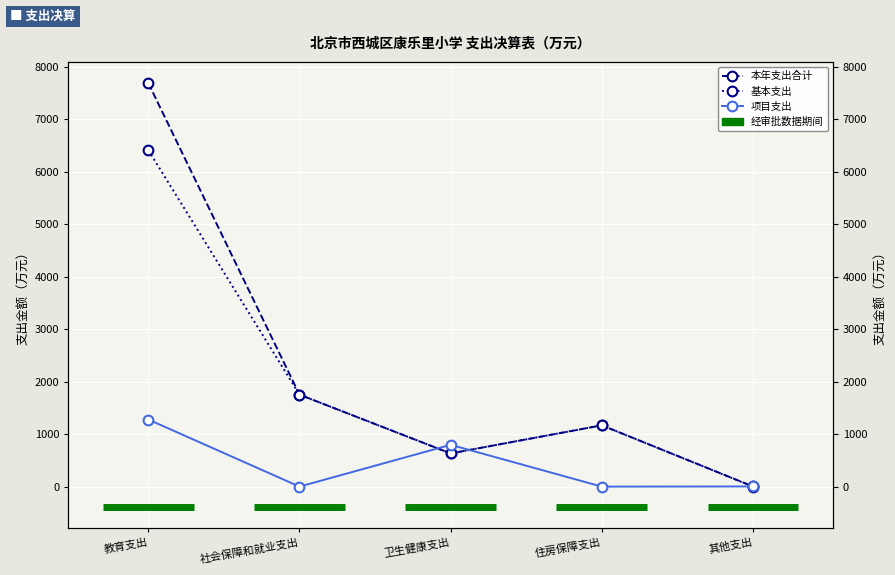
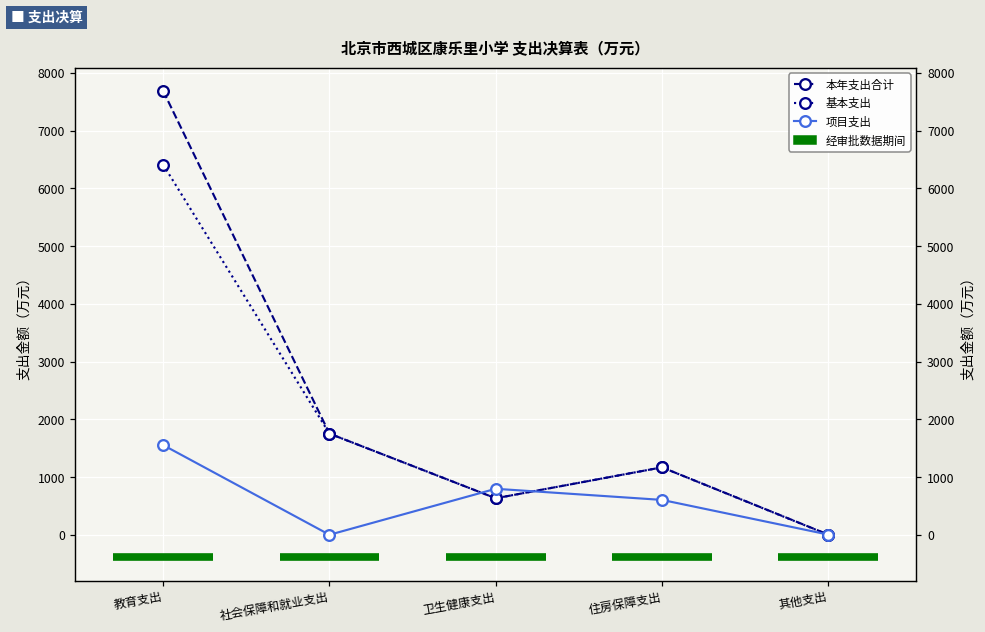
  {
    "项目支出": {
-     "教育支出": 1300,
+     "教育支出": 1600,
      "社会保障和就业支出": 0,
      "卫生健康支出": 800,
-     "住房保障支出": 0
+     "住房保障支出": 600
    }
  }
